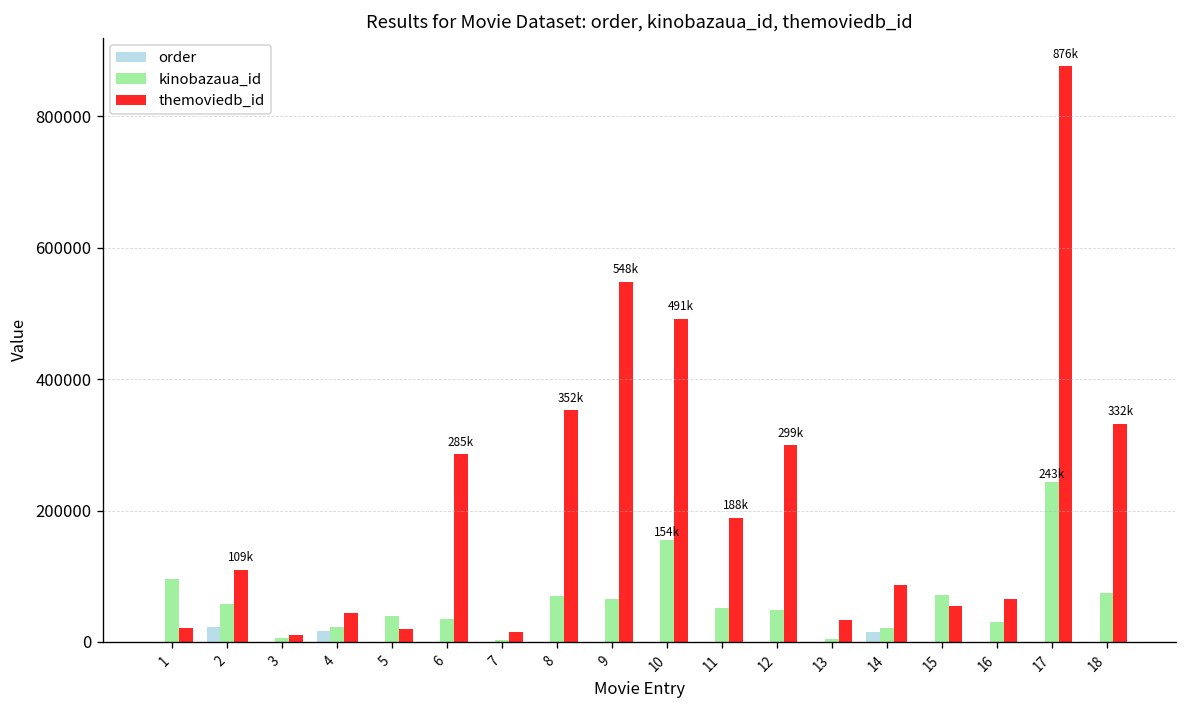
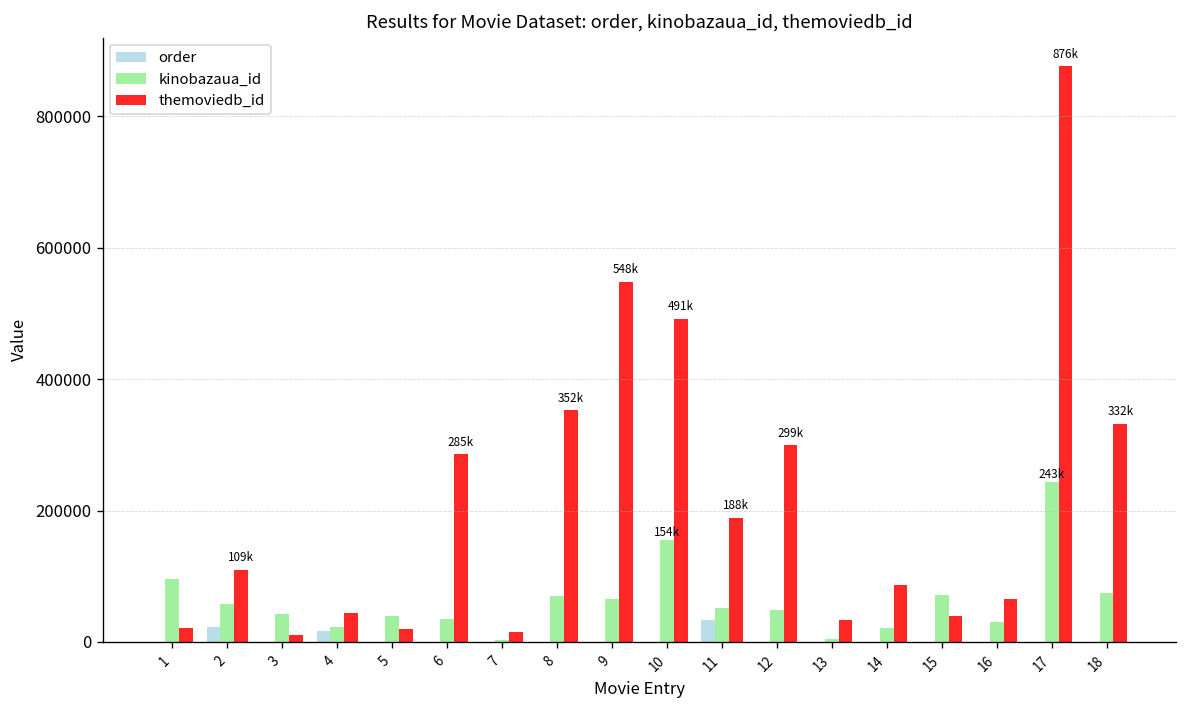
  {
    "order": {
      "2": 20000,
      "4": 20000,
-     "11": 0,
-     "14": 20000
+     "11": 30000,
+     "14": 0
    },
    "kinobazaua_id": {
      "1": 100000,
      "2": 60000,
-     "3": 10000,
+     "3": 40000,
      "4": 20000,
      "5": 40000,
      "6": 40000,
      "8": 70000,
      "9": 70000,
      "11": 50000,
      "12": 50000,
      "14": 20000,
      "15": 70000,
      "16": 30000,
      "18": 70000
    },
    "themoviedb_id": {
      "1": 20000,
      "3": 10000,
      "4": 40000,
      "5": 20000,
      "7": 10000,
      "13": 30000,
      "14": 90000,
-     "15": 50000,
+     "15": 40000,
      "16": 70000
    }
  }
